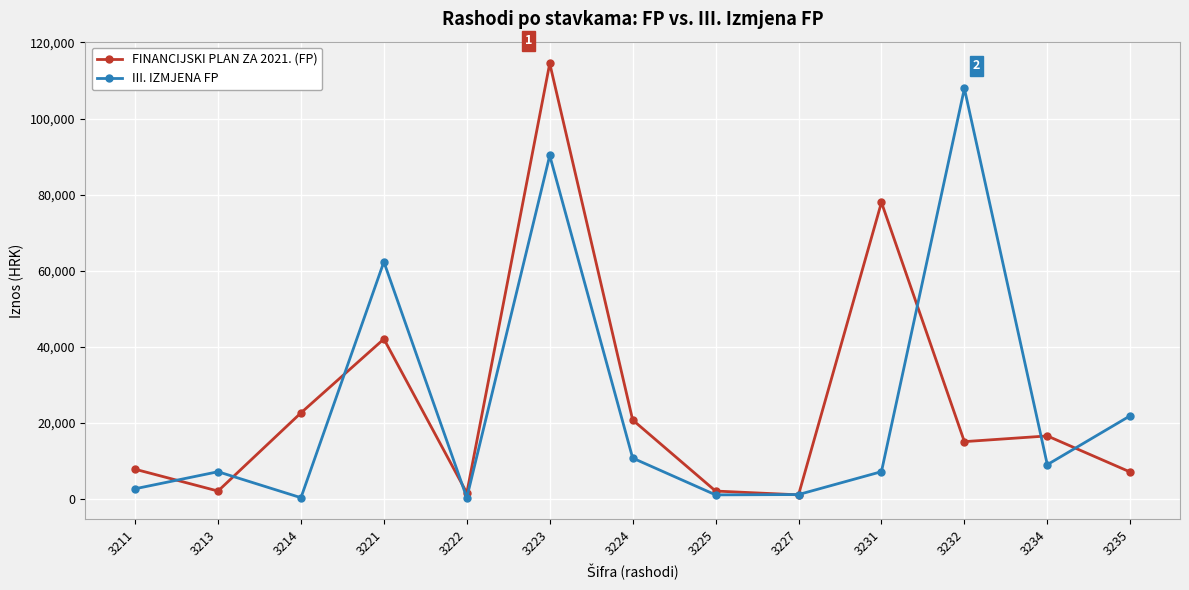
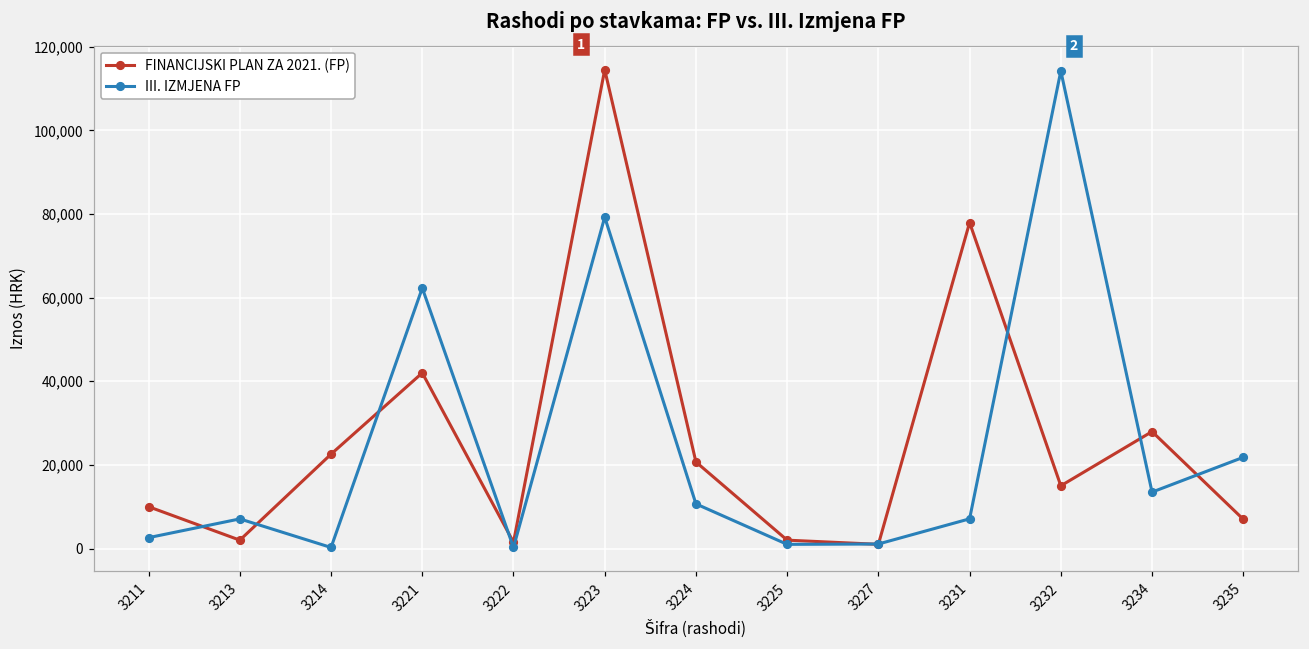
  {
    "FINANCIJSKI PLAN ZA 2021. (FP)": {
-     "3211": "8,000",
+     "3211": "10,000",
      "3213": "2,000",
      "3214": "23,000",
      "3221": "42,000",
      "3222": "2,000",
      "3224": "21,000",
      "3225": "2,000",
      "3231": "78,000",
      "3232": "15,000",
-     "3234": "17,000",
+     "3234": "28,000",
      "3235": "7,000"
    },
    "III. IZMJENA FP": {
      "3211": "3,000",
      "3213": "7,000",
      "3214": "0",
      "3221": "62,000",
      "3222": "0",
-     "3223": "90,000",
+     "3223": "79,000",
      "3224": "11,000",
      "3225": "1,000",
      "3231": "7,000",
-     "3232": "108,000",
-     "3234": "9,000",
+     "3232": "114,000",
+     "3234": "13,000",
      "3235": "22,000"
    }
  }
